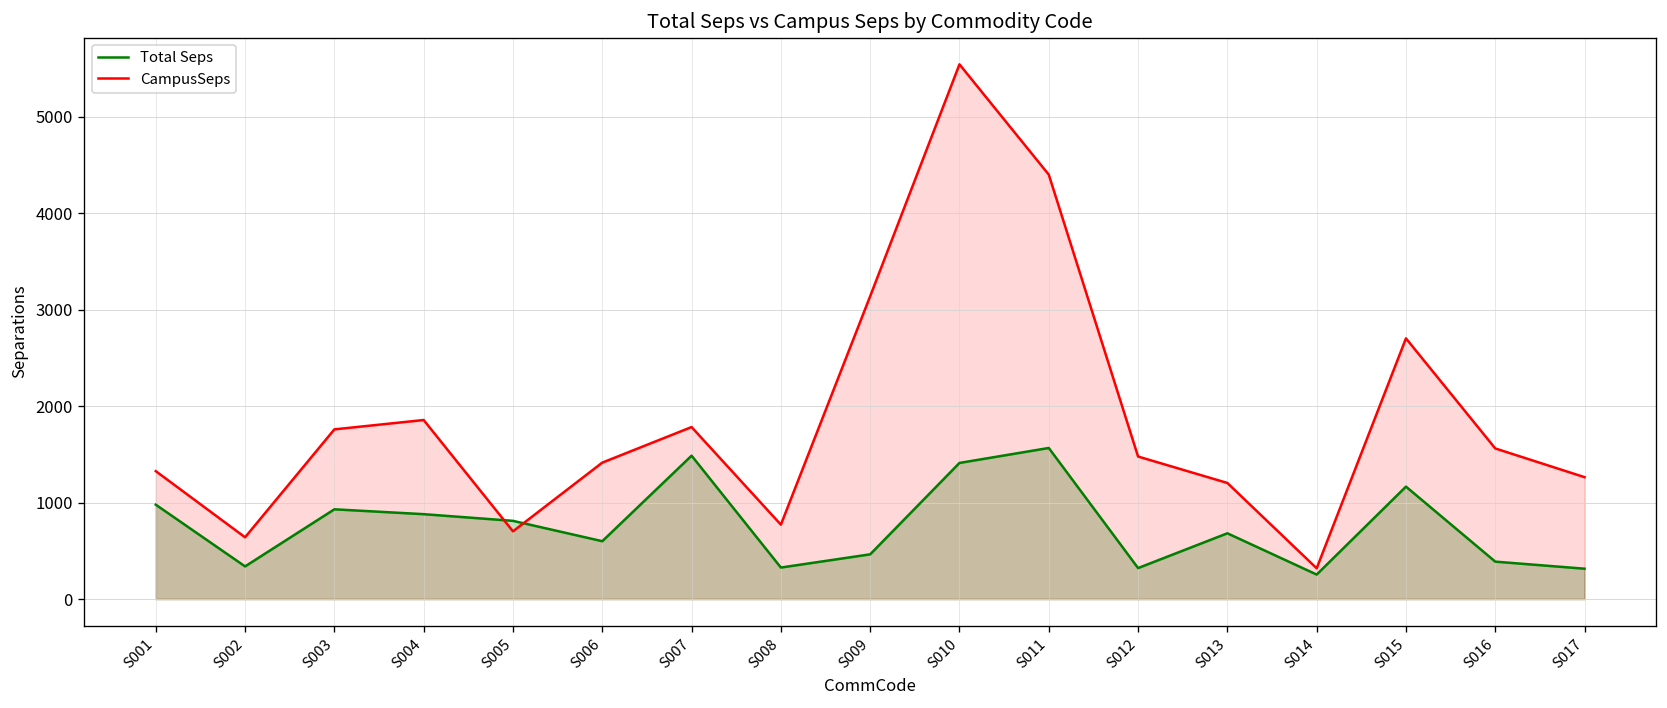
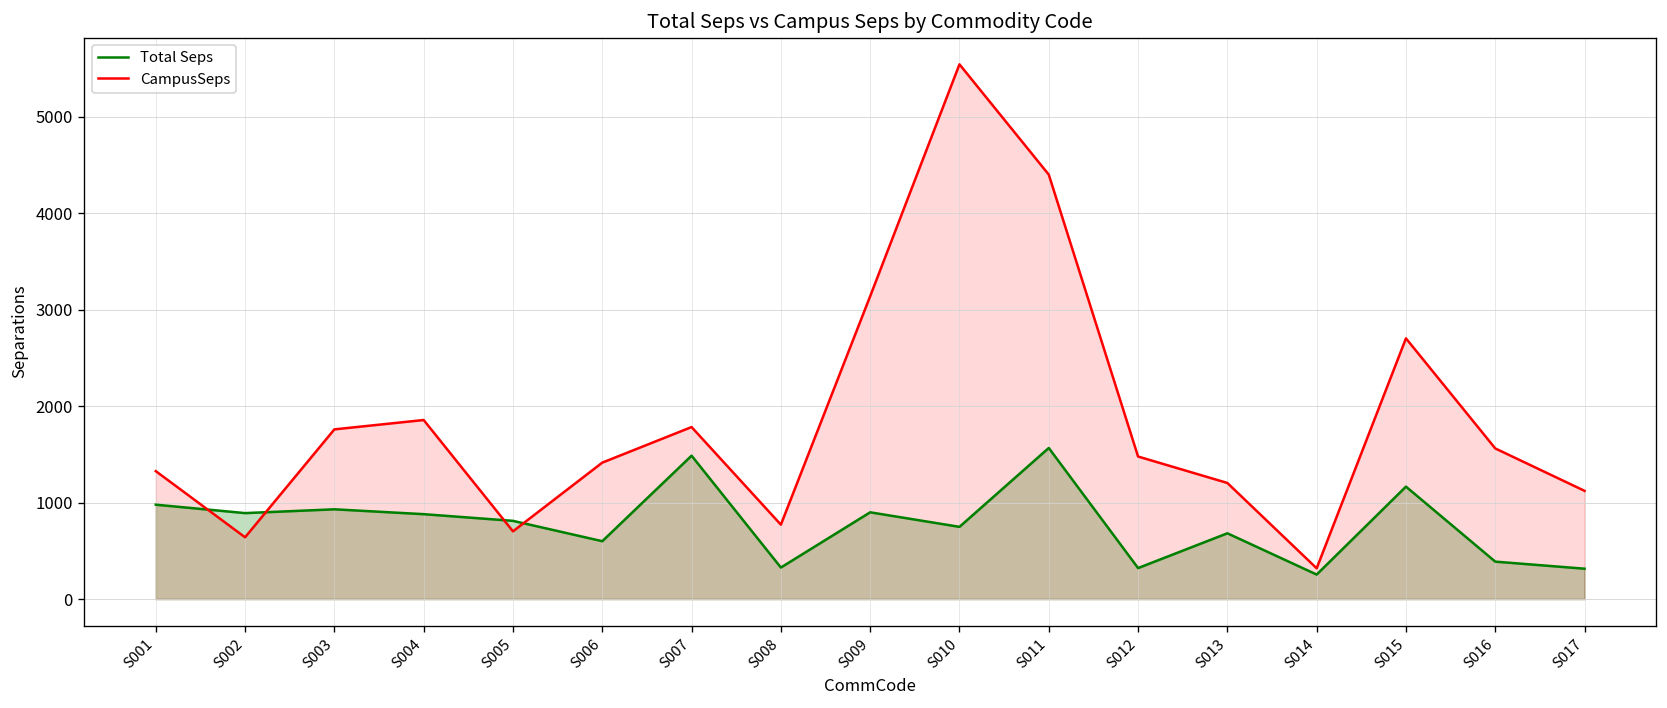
  {
    "Total Seps": {
      "S001": 1000,
-     "S002": 300,
+     "S002": 900,
      "S003": 900,
      "S004": 900,
      "S005": 800,
      "S006": 600,
      "S007": 1500,
      "S008": 300,
-     "S009": 500,
-     "S010": 1400,
+     "S009": 900,
+     "S010": 700,
      "S011": 1600,
      "S012": 300,
      "S013": 700,
      "S014": 300,
      "S015": 1200,
      "S016": 400,
      "S017": 300
    },
    "CampusSeps": {
      "S001": 1300,
      "S002": 600,
      "S003": 1800,
      "S004": 1900,
      "S005": 700,
      "S006": 1400,
      "S007": 1800,
      "S008": 800,
      "S009": 3100,
      "S010": 5500,
      "S011": 4400,
      "S012": 1500,
      "S013": 1200,
      "S014": 300,
      "S015": 2700,
      "S016": 1600,
-     "S017": 1300
+     "S017": 1100
    }
  }
